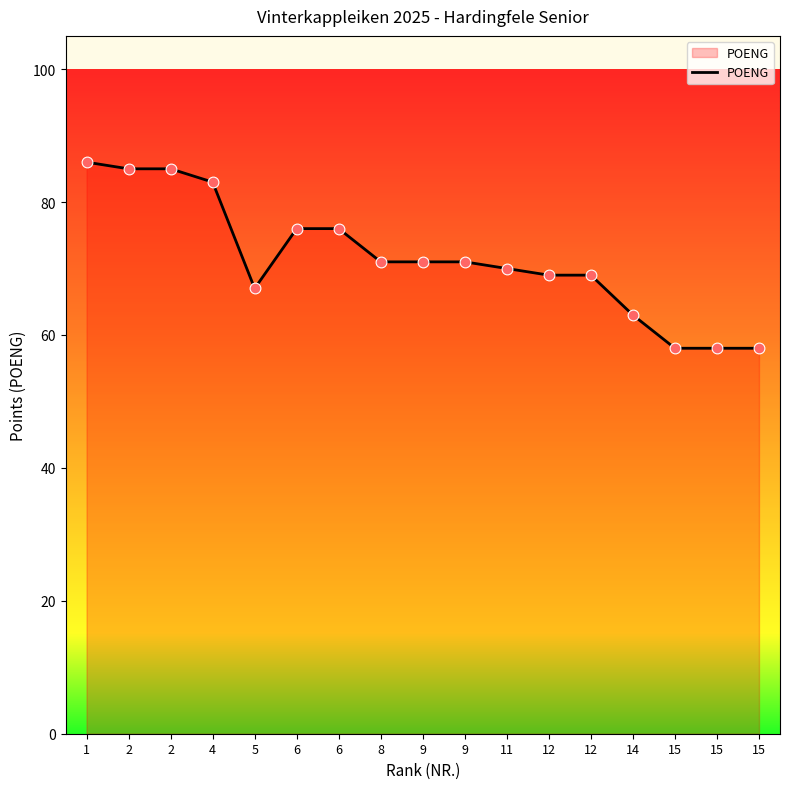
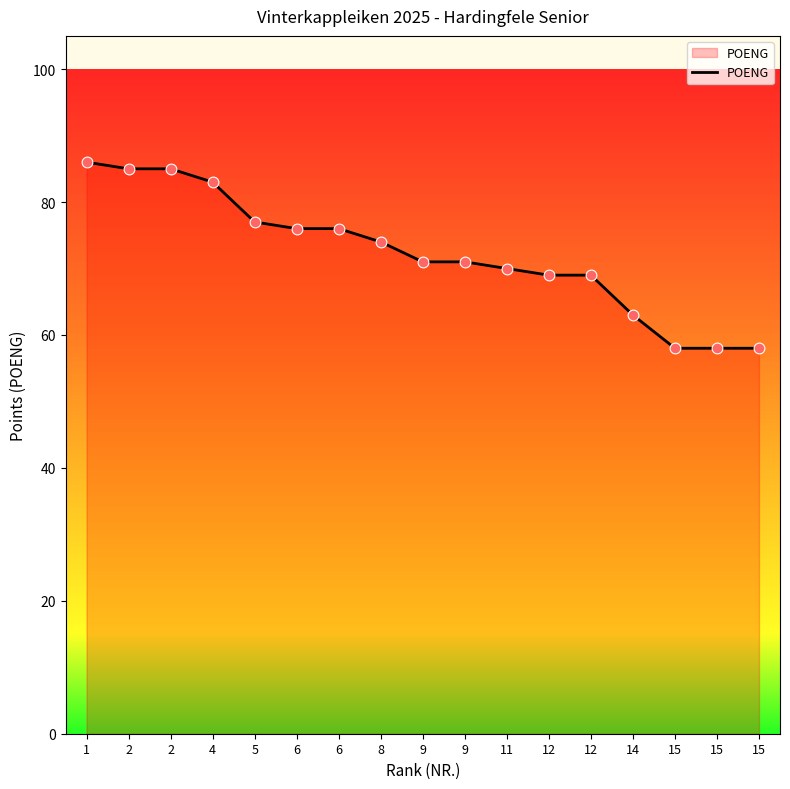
  {
    "1": 86,
    "4": 83,
-   "5": 67,
-   "8": 71,
+   "5": 77,
+   "8": 74,
    "11": 70,
    "14": 63
  }
